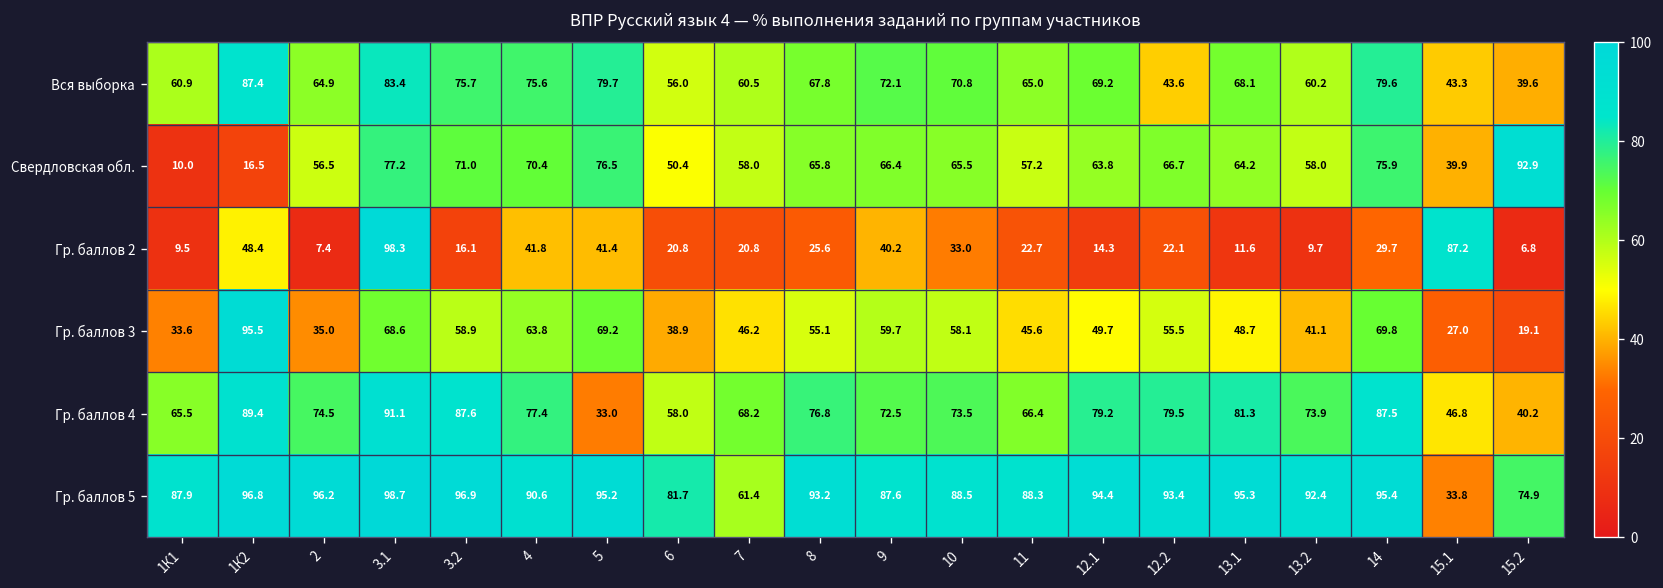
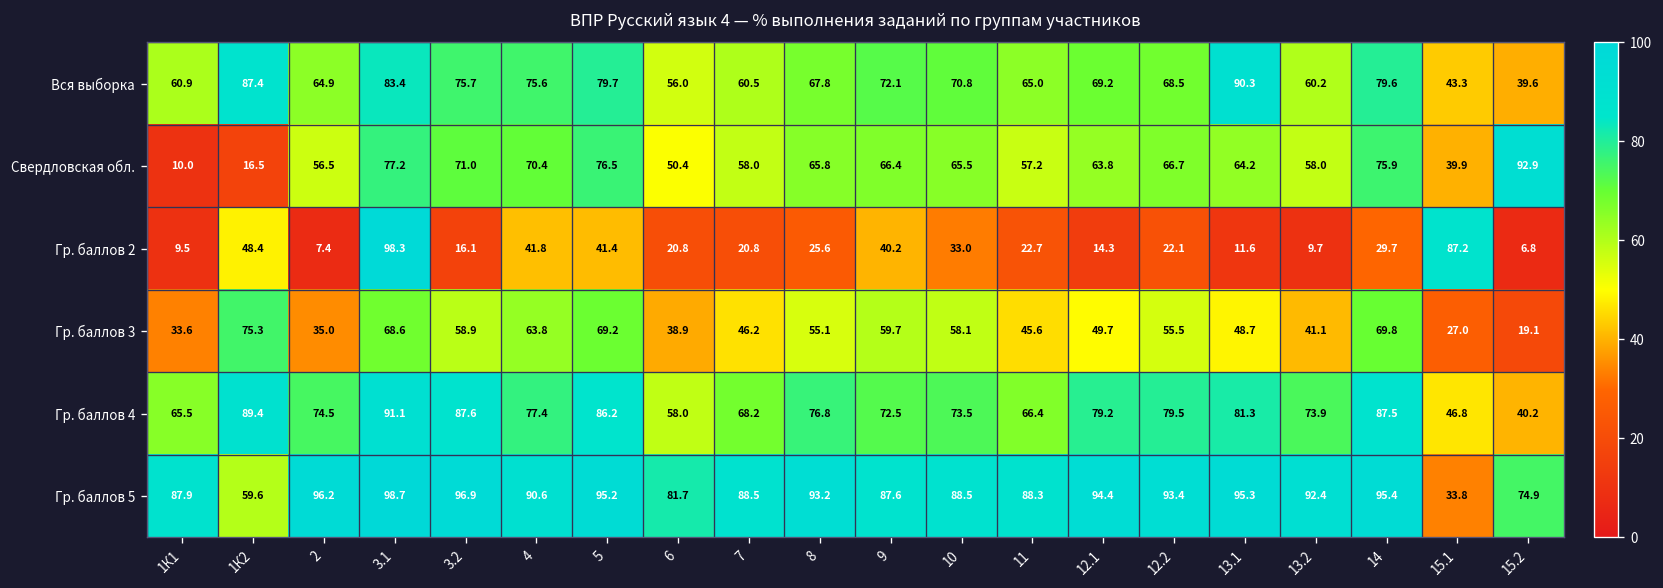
  {
    "Вся выборка": {
      "1К1": 60.9,
      "1К2": 87.4,
      "2": 64.9,
      "3.1": 83.4,
      "3.2": 75.7,
      "4": 75.6,
      "5": 79.7,
      "6": 56.0,
      "7": 60.5,
      "8": 67.8,
      "9": 72.1,
      "10": 70.8,
      "11": 65.0,
      "12.1": 69.2,
-     "12.2": 43.6,
-     "13.1": 68.1,
+     "12.2": 68.5,
+     "13.1": 90.3,
      "13.2": 60.2,
      "14": 79.6,
      "15.1": 43.3,
      "15.2": 39.6
    },
    "Свердловская обл.": {
      "1К1": 10.0,
      "1К2": 16.5,
      "2": 56.5,
      "3.1": 77.2,
      "3.2": 71.0,
      "4": 70.4,
      "5": 76.5,
      "6": 50.4,
      "7": 58.0,
      "8": 65.8,
      "9": 66.4,
      "10": 65.5,
      "11": 57.2,
      "12.1": 63.8,
      "12.2": 66.7,
      "13.1": 64.2,
      "13.2": 58.0,
      "14": 75.9,
      "15.1": 39.9,
      "15.2": 92.9
    },
    "Гр. баллов 2": {
      "1К1": 9.5,
      "1К2": 48.4,
      "2": 7.4,
      "3.1": 98.3,
      "3.2": 16.1,
      "4": 41.8,
      "5": 41.4,
      "6": 20.8,
      "7": 20.8,
      "8": 25.6,
      "9": 40.2,
      "10": 33.0,
      "11": 22.7,
      "12.1": 14.3,
      "12.2": 22.1,
      "13.1": 11.6,
      "13.2": 9.7,
      "14": 29.7,
      "15.1": 87.2,
      "15.2": 6.8
    },
    "Гр. баллов 3": {
      "1К1": 33.6,
-     "1К2": 95.5,
+     "1К2": 75.3,
      "2": 35.0,
      "3.1": 68.6,
      "3.2": 58.9,
      "4": 63.8,
      "5": 69.2,
      "6": 38.9,
      "7": 46.2,
      "8": 55.1,
      "9": 59.7,
      "10": 58.1,
      "11": 45.6,
      "12.1": 49.7,
      "12.2": 55.5,
      "13.1": 48.7,
      "13.2": 41.1,
      "14": 69.8,
      "15.1": 27.0,
      "15.2": 19.1
    },
    "Гр. баллов 4": {
      "1К1": 65.5,
      "1К2": 89.4,
      "2": 74.5,
      "3.1": 91.1,
      "3.2": 87.6,
      "4": 77.4,
-     "5": 33.0,
+     "5": 86.2,
      "6": 58.0,
      "7": 68.2,
      "8": 76.8,
      "9": 72.5,
      "10": 73.5,
      "11": 66.4,
      "12.1": 79.2,
      "12.2": 79.5,
      "13.1": 81.3,
      "13.2": 73.9,
      "14": 87.5,
      "15.1": 46.8,
      "15.2": 40.2
    },
    "Гр. баллов 5": {
      "1К1": 87.9,
-     "1К2": 96.8,
+     "1К2": 59.6,
      "2": 96.2,
      "3.1": 98.7,
      "3.2": 96.9,
      "4": 90.6,
      "5": 95.2,
      "6": 81.7,
-     "7": 61.4,
+     "7": 88.5,
      "8": 93.2,
      "9": 87.6,
      "10": 88.5,
      "11": 88.3,
      "12.1": 94.4,
      "12.2": 93.4,
      "13.1": 95.3,
      "13.2": 92.4,
      "14": 95.4,
      "15.1": 33.8,
      "15.2": 74.9
    }
  }
